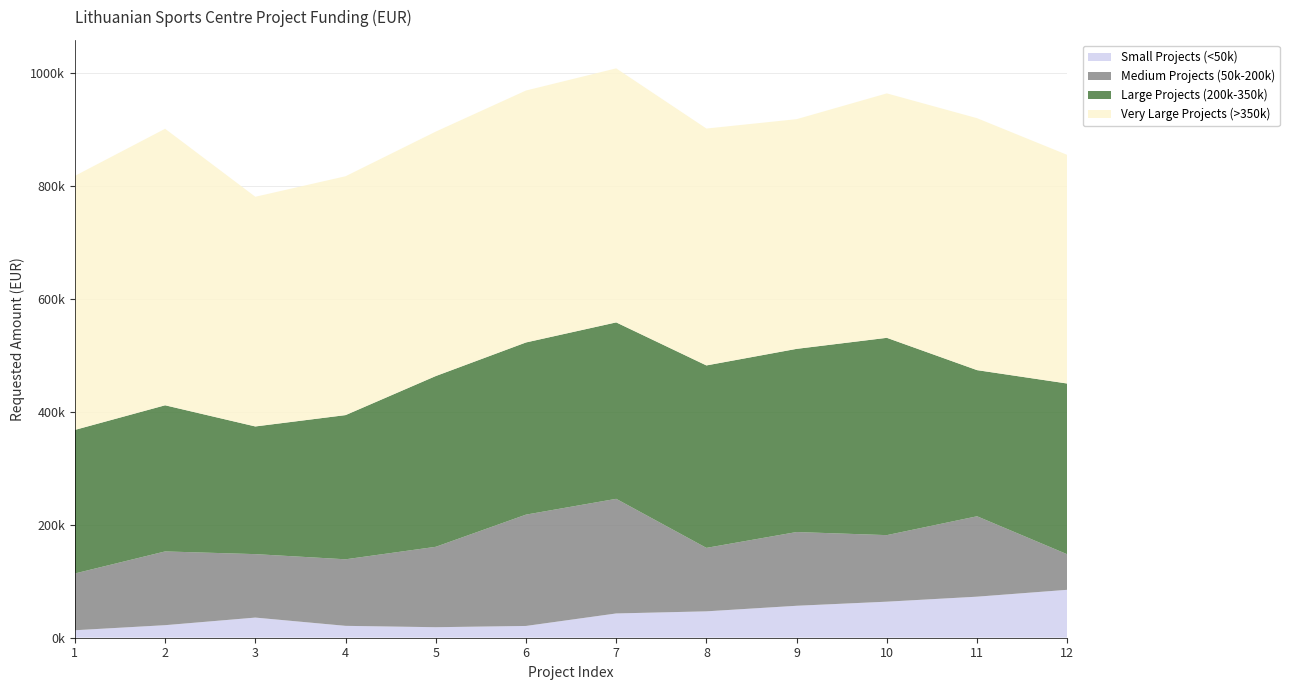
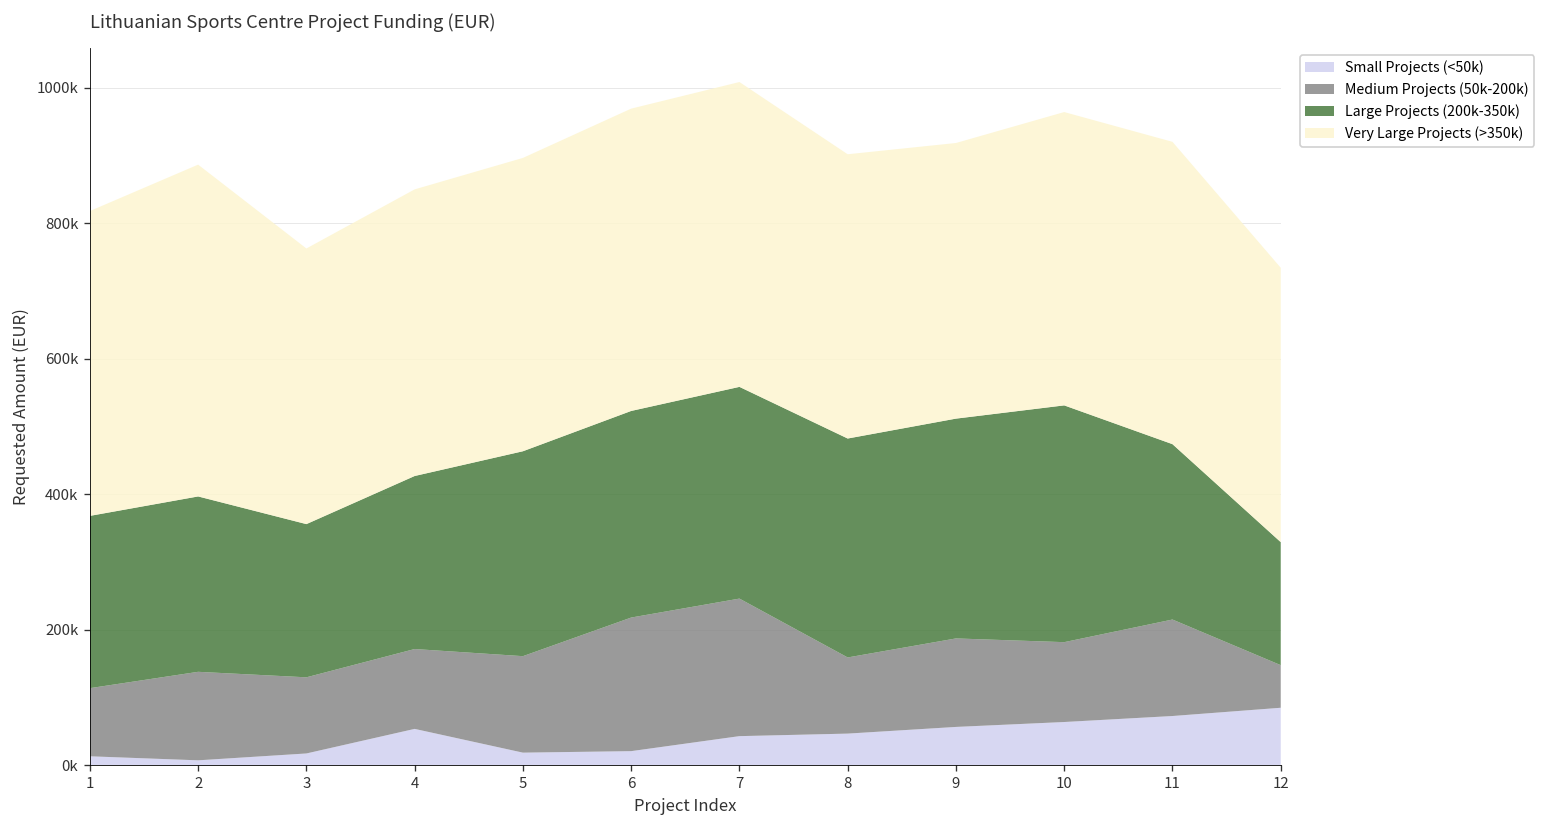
  {
    "Small Projects (<50k)": {
      "1": 10000,
-     "2": 20000,
-     "3": 40000,
-     "4": 20000,
+     "2": 10000,
+     "3": 20000,
+     "4": 50000,
      "5": 20000,
      "6": 20000,
      "7": 40000,
      "8": 50000,
      "9": 60000,
      "10": 60000,
      "11": 70000,
      "12": 80000
    },
    "Medium Projects (50k-200k)": {
      "1": 100000,
      "2": 130000,
      "3": 110000,
      "4": 120000,
      "5": 140000,
      "6": 200000,
      "7": 200000,
      "8": 110000,
      "9": 130000,
      "10": 120000,
      "11": 140000,
      "12": 60000
    },
    "Large Projects (200k-350k)": {
      "1": 250000,
      "2": 260000,
      "3": 230000,
      "4": 260000,
      "5": 300000,
      "6": 300000,
      "7": 310000,
      "8": 320000,
      "9": 320000,
      "10": 350000,
      "11": 260000,
-     "12": 300000
+     "12": 180000
    },
    "Very Large Projects (>350k)": {
      "1": 450000,
      "2": 490000,
      "3": 410000,
      "4": 420000,
      "5": 430000,
      "6": 450000,
      "7": 450000,
      "8": 420000,
      "9": 410000,
      "10": 430000,
      "11": 450000,
      "12": 410000
    }
  }
